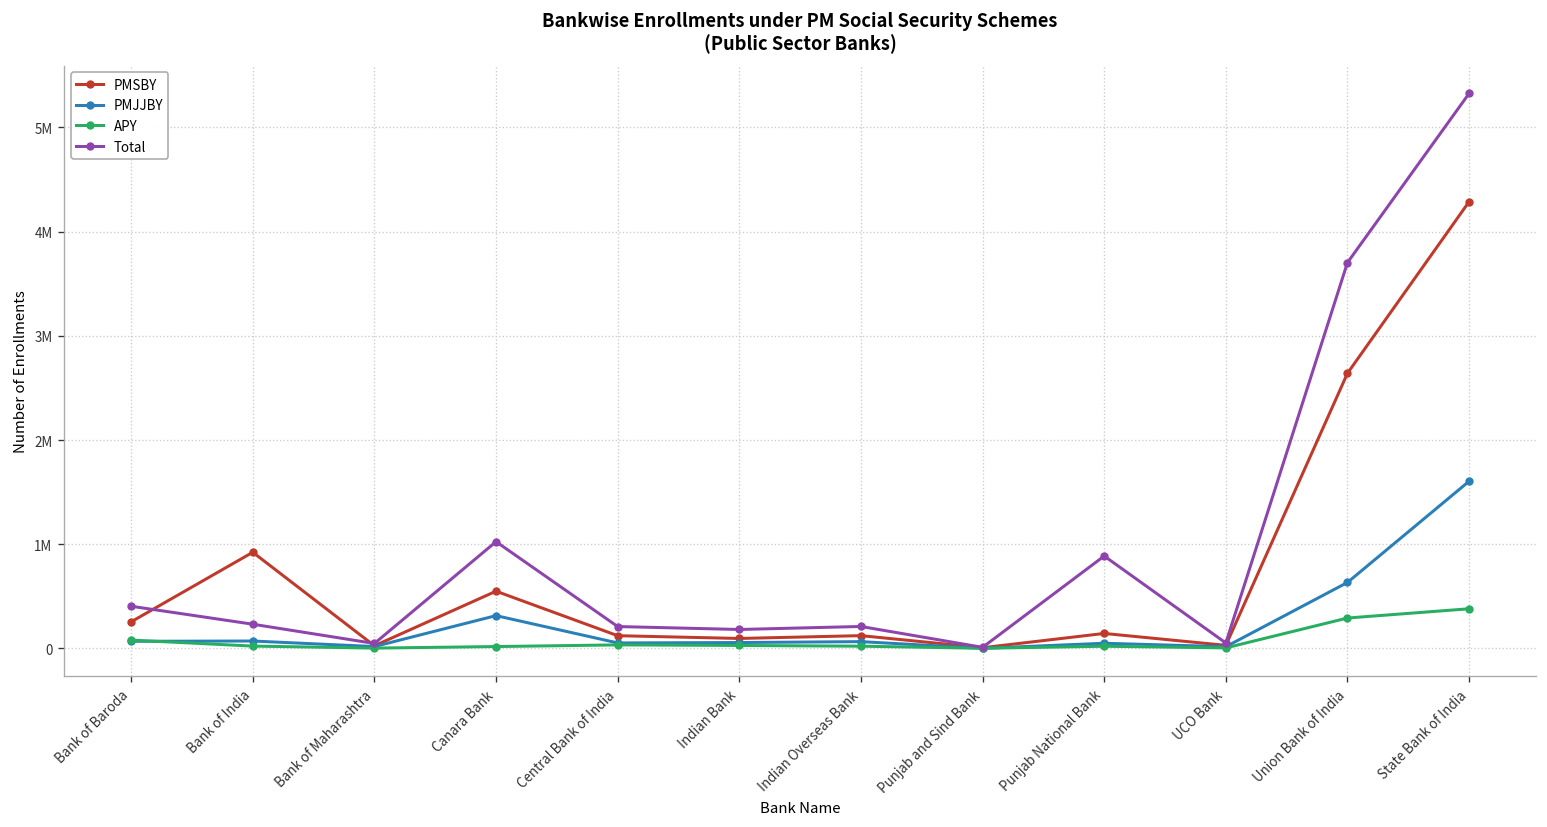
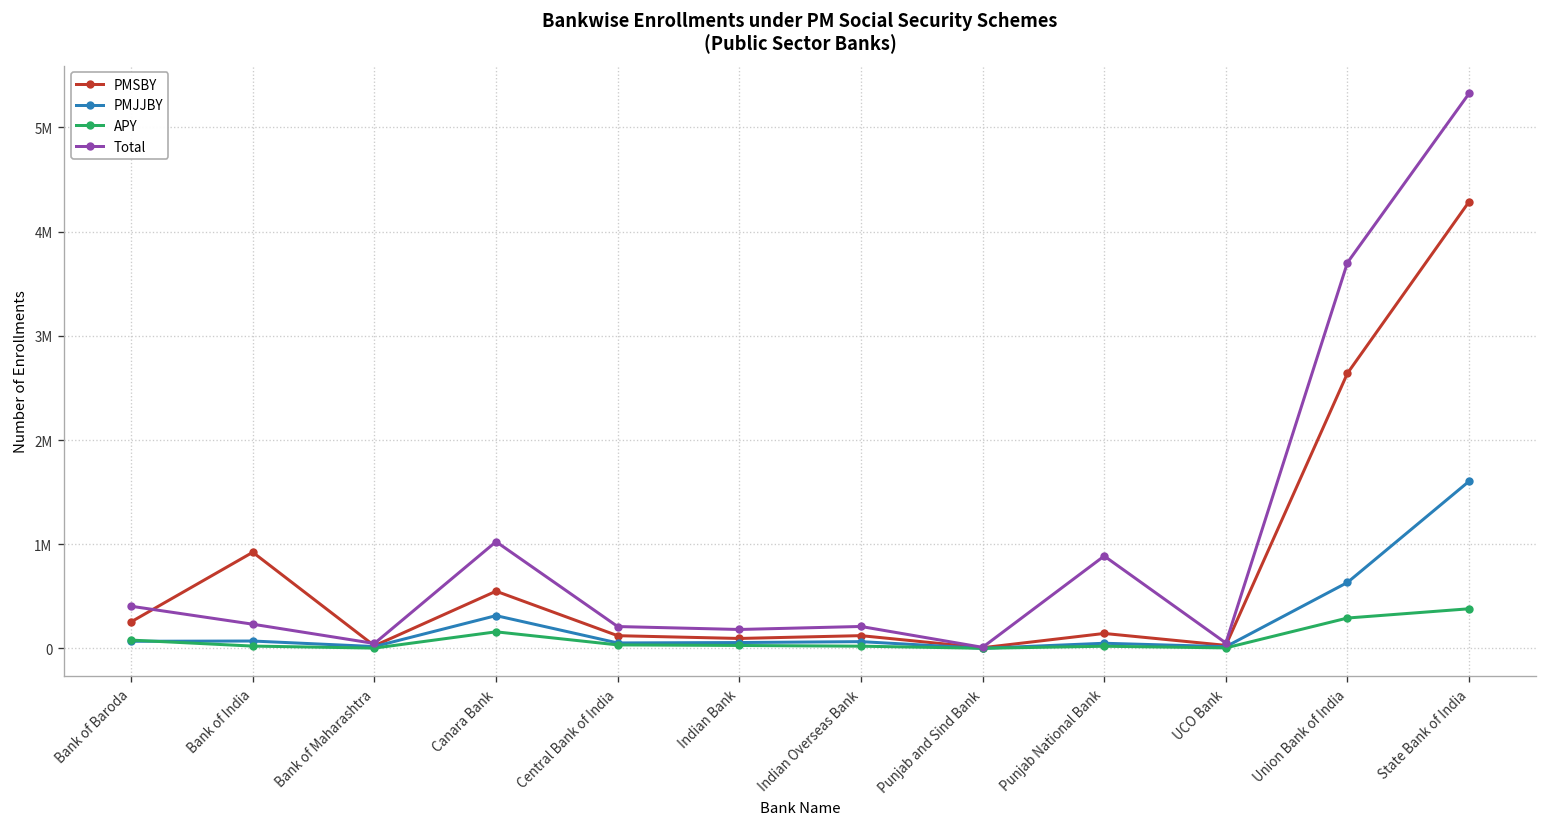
  {
    "PMSBY": {
      "Bank of Baroda": 300000,
      "Bank of India": 900000,
      "Canara Bank": 500000,
      "Central Bank of India": 100000,
      "Indian Bank": 100000,
      "Indian Overseas Bank": 100000,
      "Punjab National Bank": 100000,
      "Union Bank of India": 2600000,
      "State Bank of India": 4300000
    },
    "PMJJBY": {
      "Bank of India": 100000,
      "Canara Bank": 300000,
      "Indian Overseas Bank": 100000,
      "Union Bank of India": 600000,
      "State Bank of India": 1600000
    },
    "APY": {
      "Bank of India": 0,
-     "Canara Bank": 0,
+     "Canara Bank": 200000,
      "Indian Overseas Bank": 0,
      "Union Bank of India": 300000,
      "State Bank of India": 400000
    },
    "Total": {
      "Bank of Baroda": 400000,
      "Bank of India": 200000,
      "Canara Bank": 1000000,
      "Central Bank of India": 200000,
      "Indian Bank": 200000,
      "Indian Overseas Bank": 200000,
      "Punjab National Bank": 900000,
      "Union Bank of India": 3700000,
      "State Bank of India": 5300000
    }
  }
